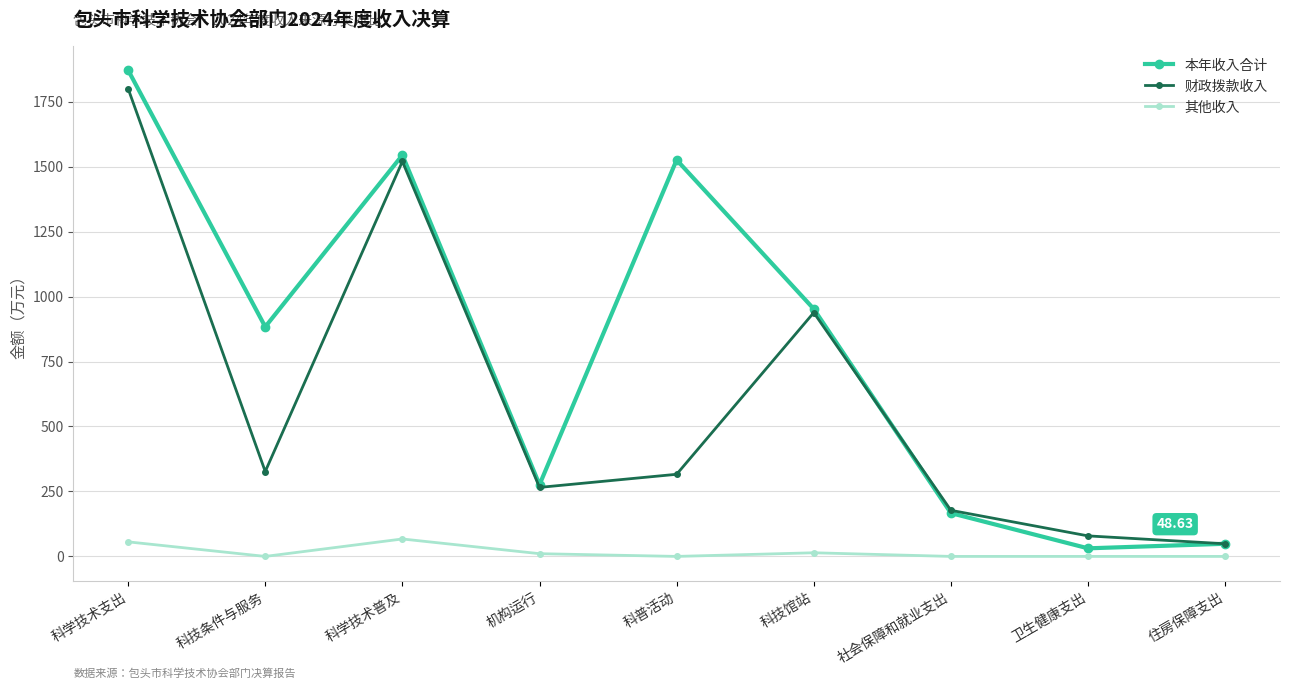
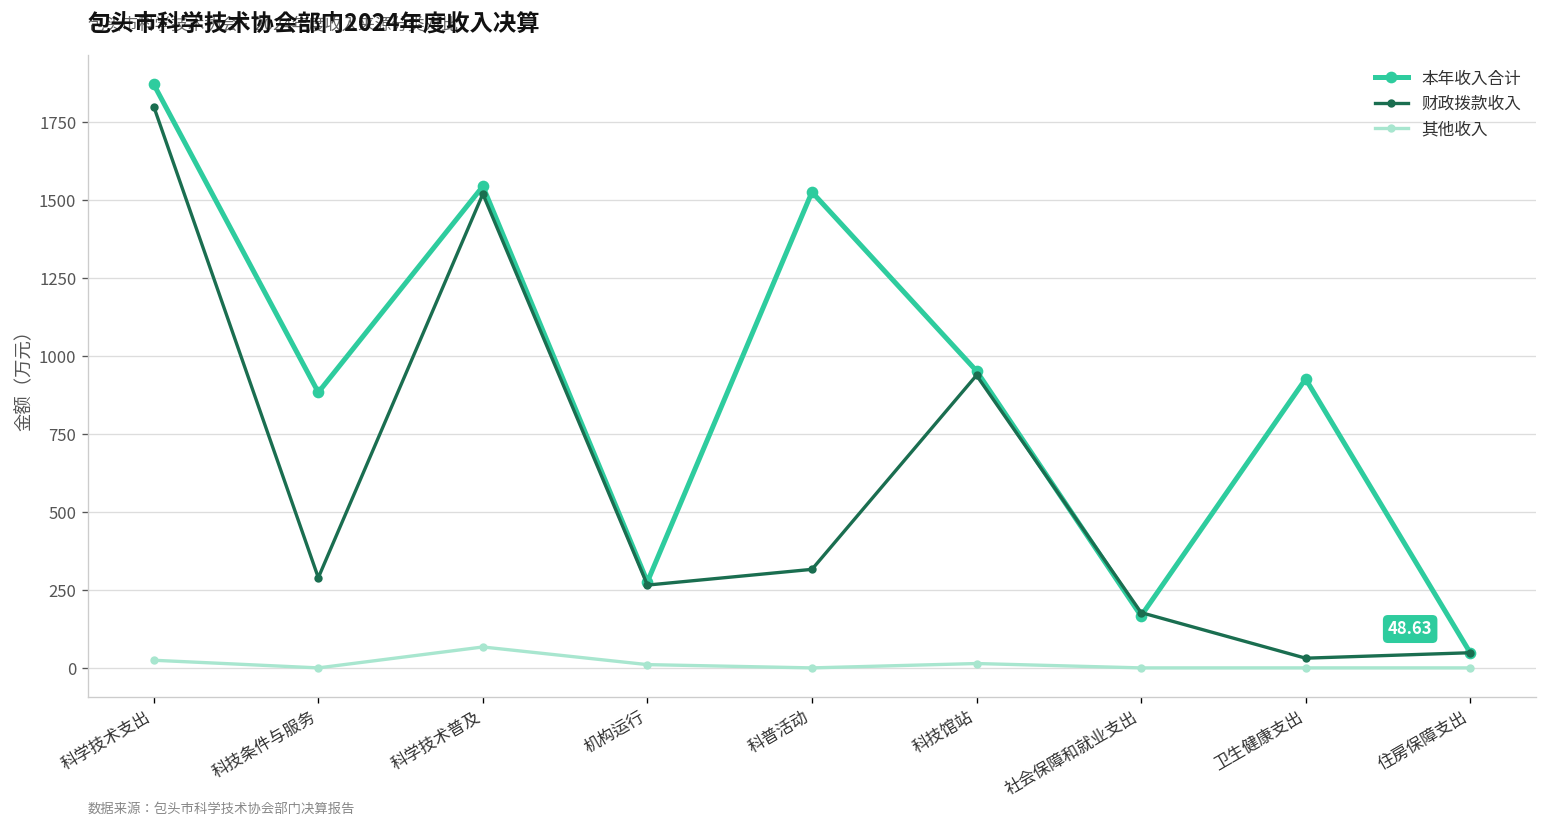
  {
    "本年收入合计": {
      "科学技术支出": 1870,
      "科技条件与服务": 880,
      "科学技术普及": 1540,
      "机构运行": 280,
      "科普活动": 1530,
      "科技馆站": 950,
      "社会保障和就业支出": 170,
-     "卫生健康支出": 30
+     "卫生健康支出": 930
    },
    "财政拨款收入": {
      "科学技术支出": 1800,
-     "科技条件与服务": 330,
+     "科技条件与服务": 290,
      "科学技术普及": 1520,
      "机构运行": 270,
      "科普活动": 320,
      "科技馆站": 940,
      "社会保障和就业支出": 180,
-     "卫生健康支出": 80
+     "卫生健康支出": 30
    },
    "其他收入": {
-     "科学技术支出": 60,
+     "科学技术支出": 20,
      "科技条件与服务": 0,
      "科学技术普及": 70,
      "机构运行": 10,
      "科普活动": 0,
      "科技馆站": 10,
      "社会保障和就业支出": 0,
      "卫生健康支出": 0,
      "住房保障支出": 0
    }
  }
